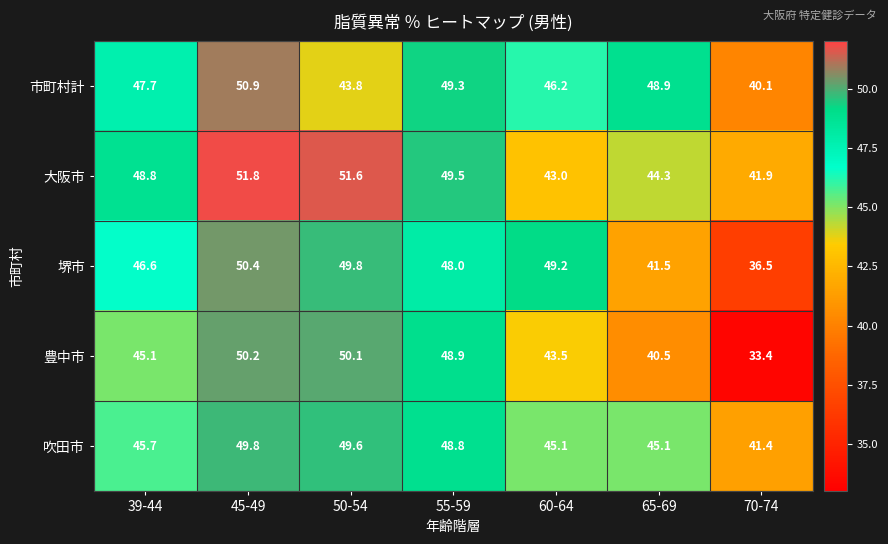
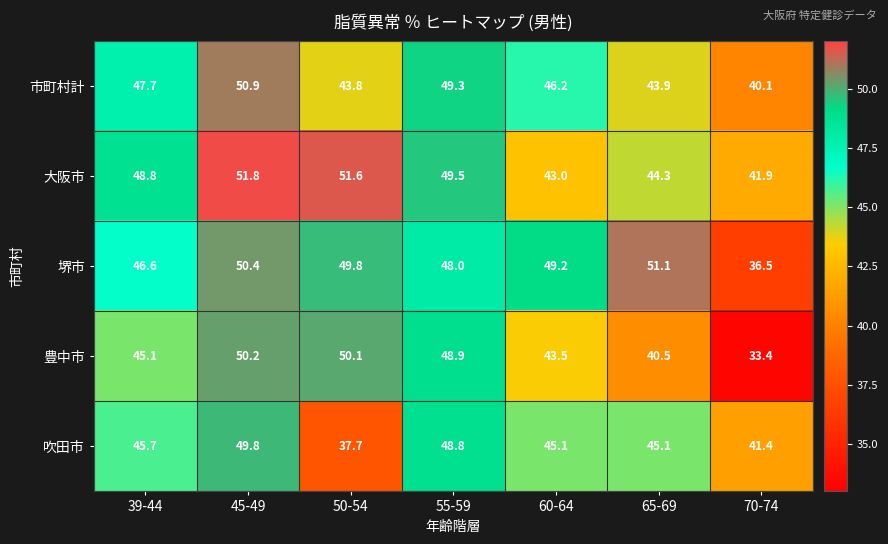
  {
    "市町村計": {
      "39-44": 47.7,
      "45-49": 50.9,
      "50-54": 43.8,
      "55-59": 49.3,
      "60-64": 46.2,
-     "65-69": 48.9,
+     "65-69": 43.9,
      "70-74": 40.1
    },
    "大阪市": {
      "39-44": 48.8,
      "45-49": 51.8,
      "50-54": 51.6,
      "55-59": 49.5,
      "60-64": 43.0,
      "65-69": 44.3,
      "70-74": 41.9
    },
    "堺市": {
      "39-44": 46.6,
      "45-49": 50.4,
      "50-54": 49.8,
      "55-59": 48.0,
      "60-64": 49.2,
-     "65-69": 41.5,
+     "65-69": 51.1,
      "70-74": 36.5
    },
    "豊中市": {
      "39-44": 45.1,
      "45-49": 50.2,
      "50-54": 50.1,
      "55-59": 48.9,
      "60-64": 43.5,
      "65-69": 40.5,
      "70-74": 33.4
    },
    "吹田市": {
      "39-44": 45.7,
      "45-49": 49.8,
-     "50-54": 49.6,
+     "50-54": 37.7,
      "55-59": 48.8,
      "60-64": 45.1,
      "65-69": 45.1,
      "70-74": 41.4
    }
  }
